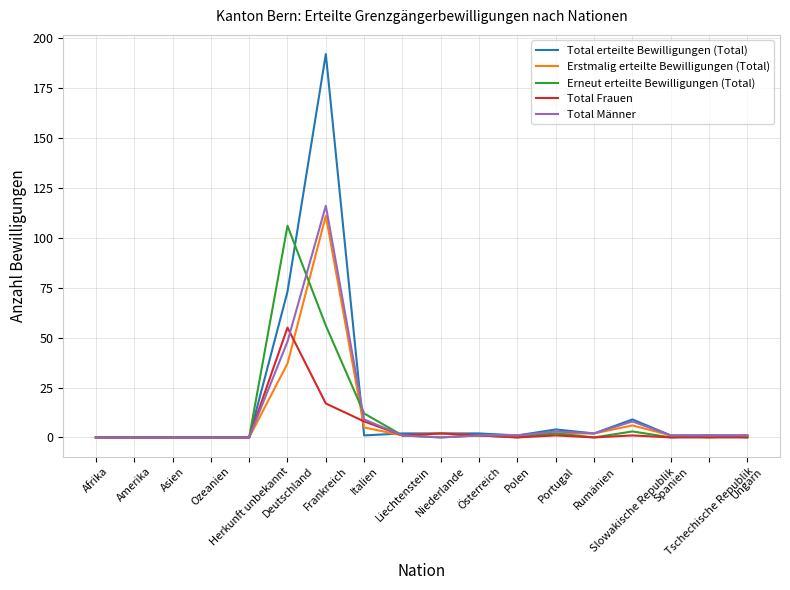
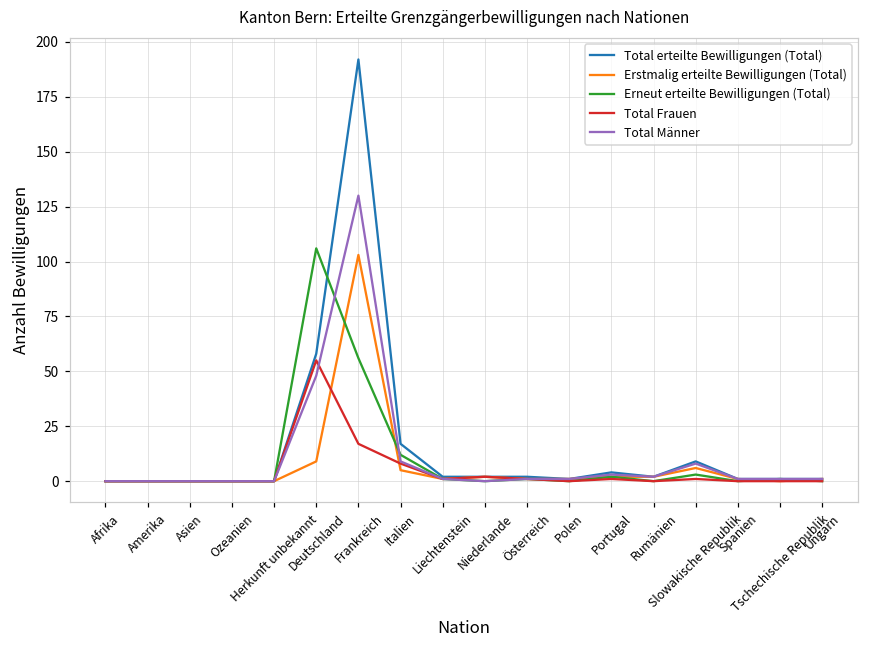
  {
    "Total erteilte Bewilligungen (Total)": {
-     "Deutschland": 73,
+     "Deutschland": 58,
      "Frankreich": 192,
-     "Italien": 1
+     "Italien": 17
    },
    "Erstmalig erteilte Bewilligungen (Total)": {
-     "Deutschland": 37,
-     "Frankreich": 111,
+     "Deutschland": 9,
+     "Frankreich": 103,
      "Italien": 5,
      "Slowakische Republik": 6
    },
    "Erneut erteilte Bewilligungen (Total)": {
      "Deutschland": 106,
      "Frankreich": 56,
      "Italien": 12,
      "Slowakische Republik": 3
    },
    "Total Frauen": {
      "Deutschland": 55,
      "Frankreich": 17,
      "Slowakische Republik": 1
    },
    "Total Männer": {
      "Deutschland": 48,
-     "Frankreich": 116
+     "Frankreich": 130
    }
  }
